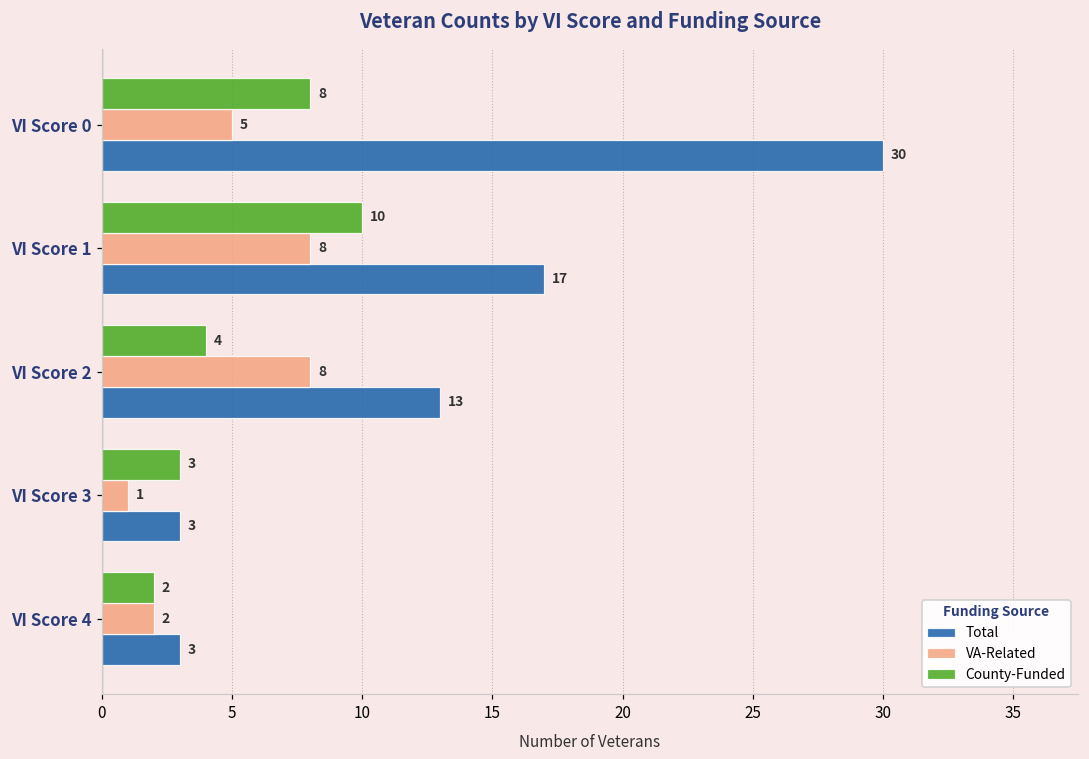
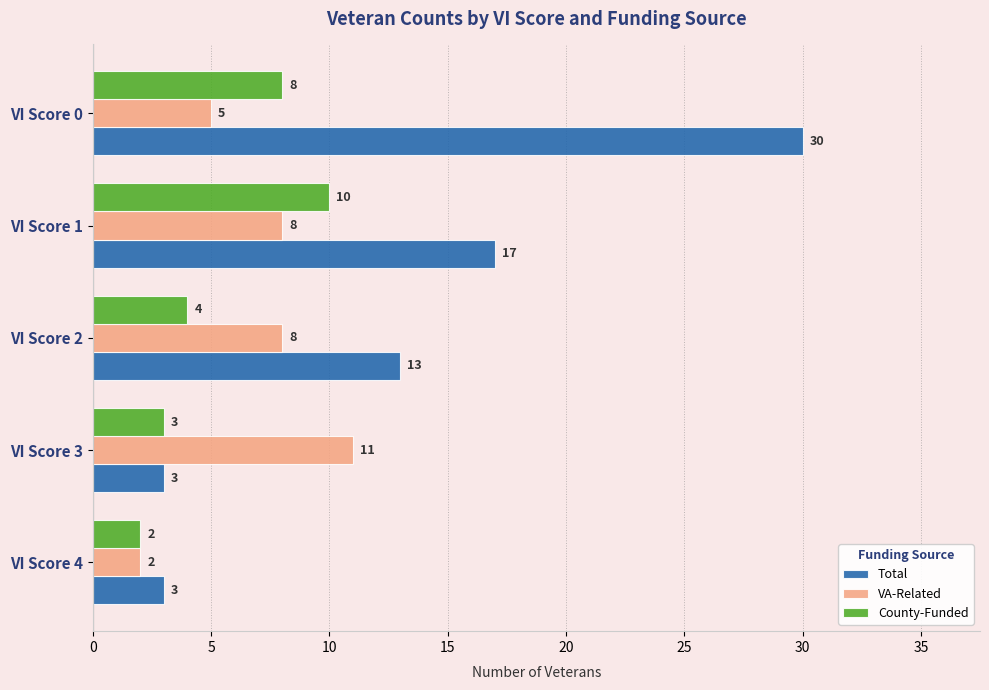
  {
    "Total": {
      "VI Score 0": 30,
      "VI Score 1": 17,
      "VI Score 2": 13,
      "VI Score 3": 3,
      "VI Score 4": 3
    },
    "VA-Related": {
      "VI Score 0": 5,
      "VI Score 1": 8,
      "VI Score 2": 8,
-     "VI Score 3": 1,
+     "VI Score 3": 11,
      "VI Score 4": 2
    },
    "County-Funded": {
      "VI Score 0": 8,
      "VI Score 1": 10,
      "VI Score 2": 4,
      "VI Score 3": 3,
      "VI Score 4": 2
    }
  }
